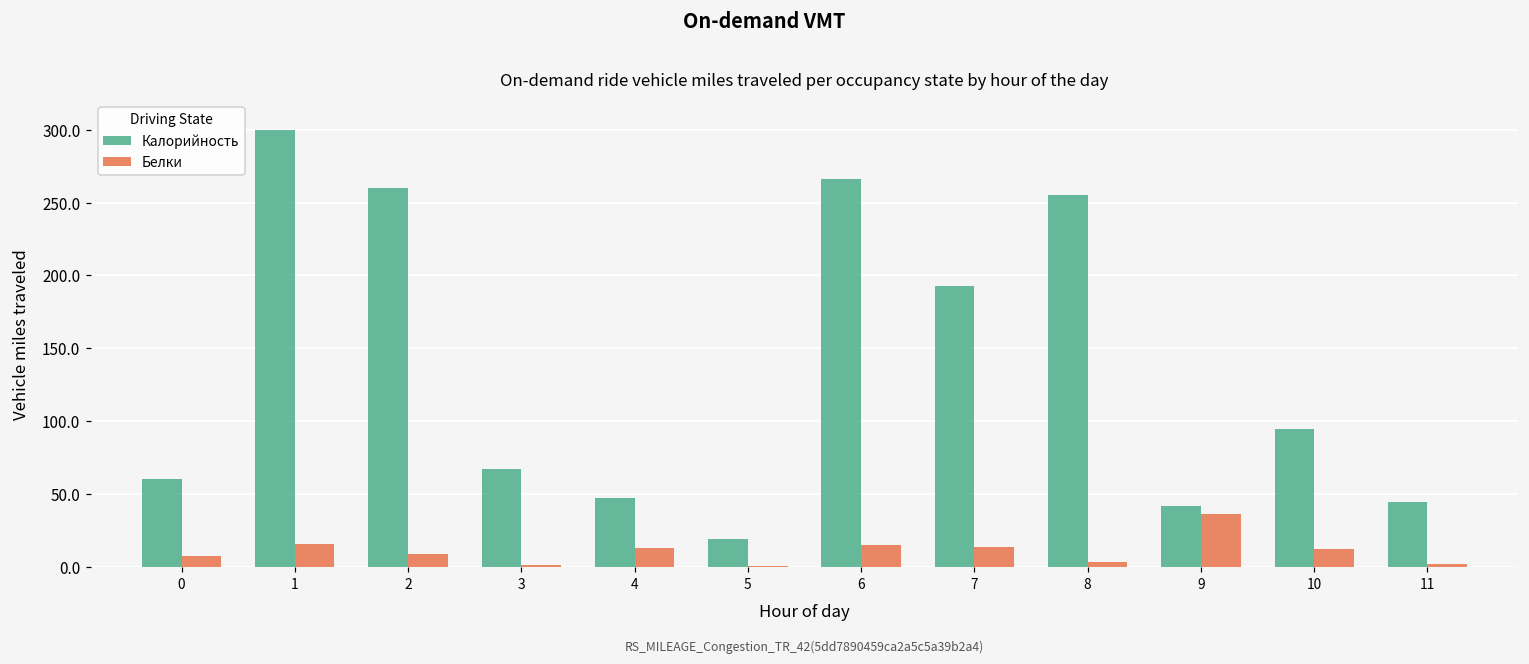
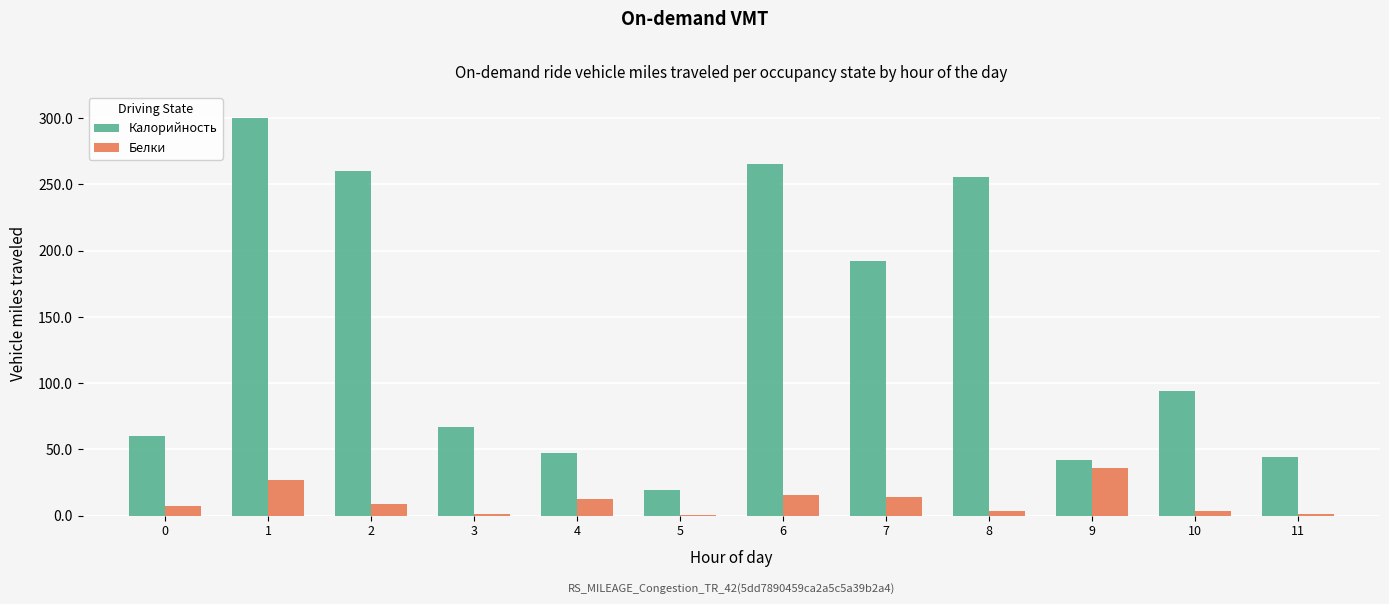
  {
    "Калорийность": {
      "0": 60,
      "1": 300,
      "2": 260,
      "3": 67,
      "4": 47,
      "5": 19,
      "6": 266,
      "7": 193,
      "8": 256,
      "9": 42,
      "10": 94,
      "11": 44
    },
    "Белки": {
      "0": 7,
-     "1": 16,
+     "1": 27,
      "2": 9,
      "4": 13,
      "6": 15,
      "7": 14,
      "8": 3,
      "9": 36,
-     "10": 12
+     "10": 3
    }
  }
